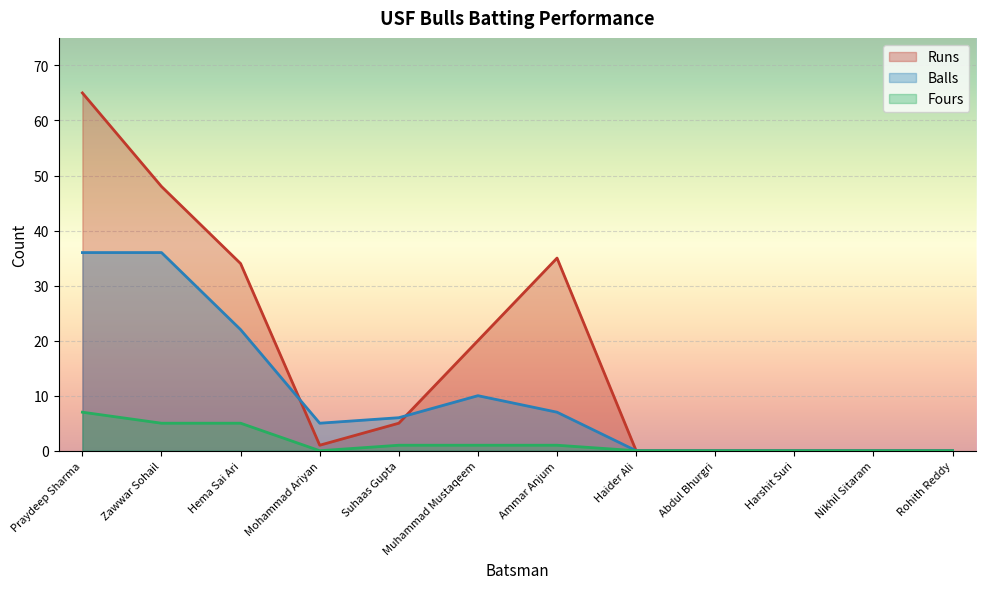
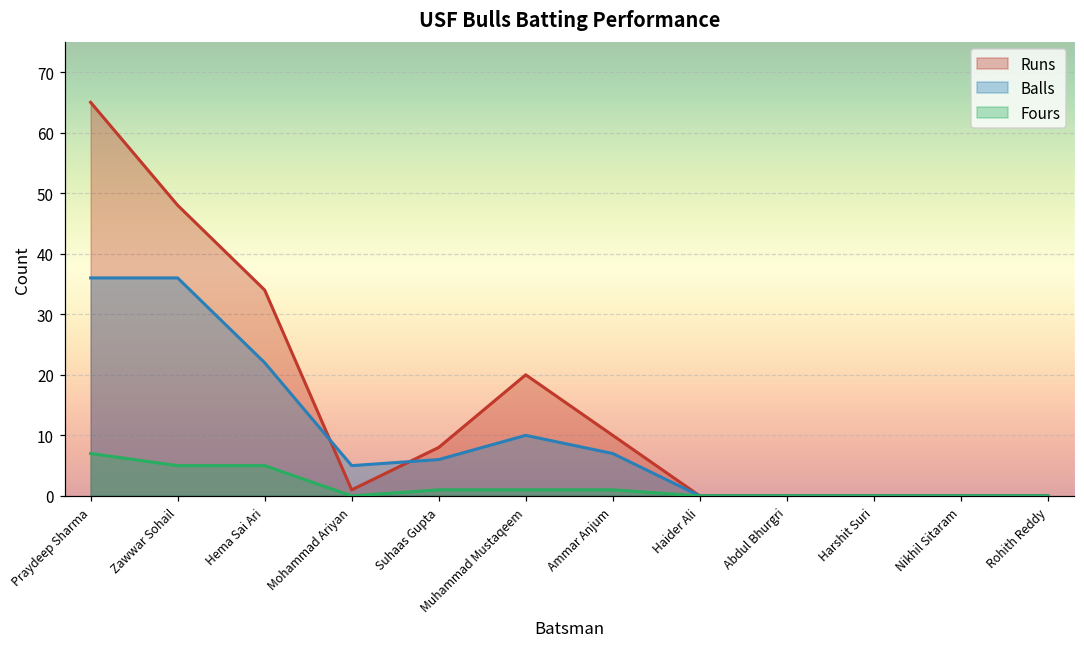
  {
    "Runs": {
      "Praydeep Sharma": 65,
      "Zawwar Sohail": 48,
      "Hema Sai Ari": 34,
      "Mohammad Ariyan": 1,
-     "Suhaas Gupta": 5,
+     "Suhaas Gupta": 8,
      "Muhammad Mustaqeem": 20,
-     "Ammar Anjum": 35
+     "Ammar Anjum": 10
    }
  }
